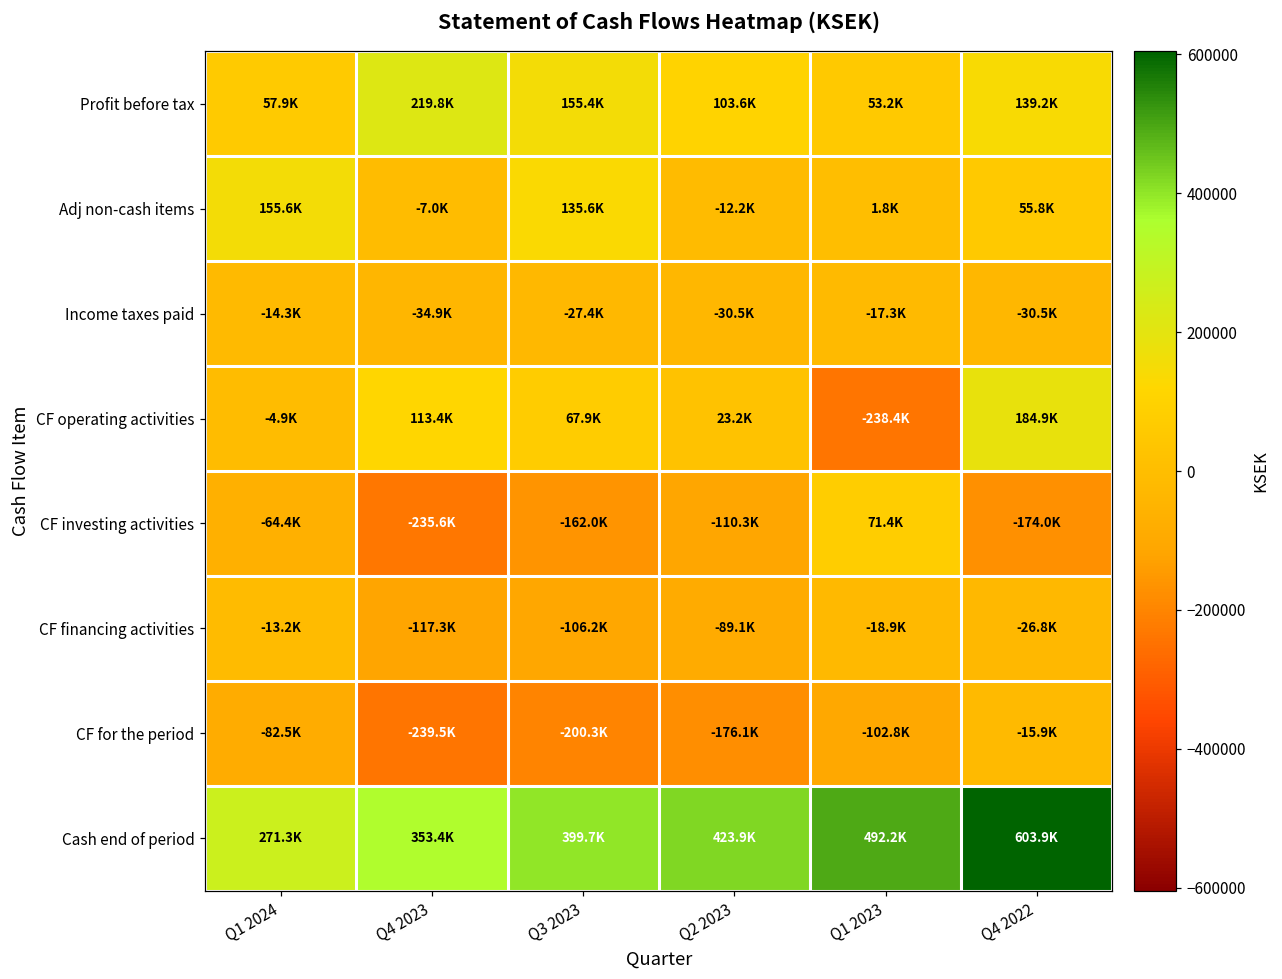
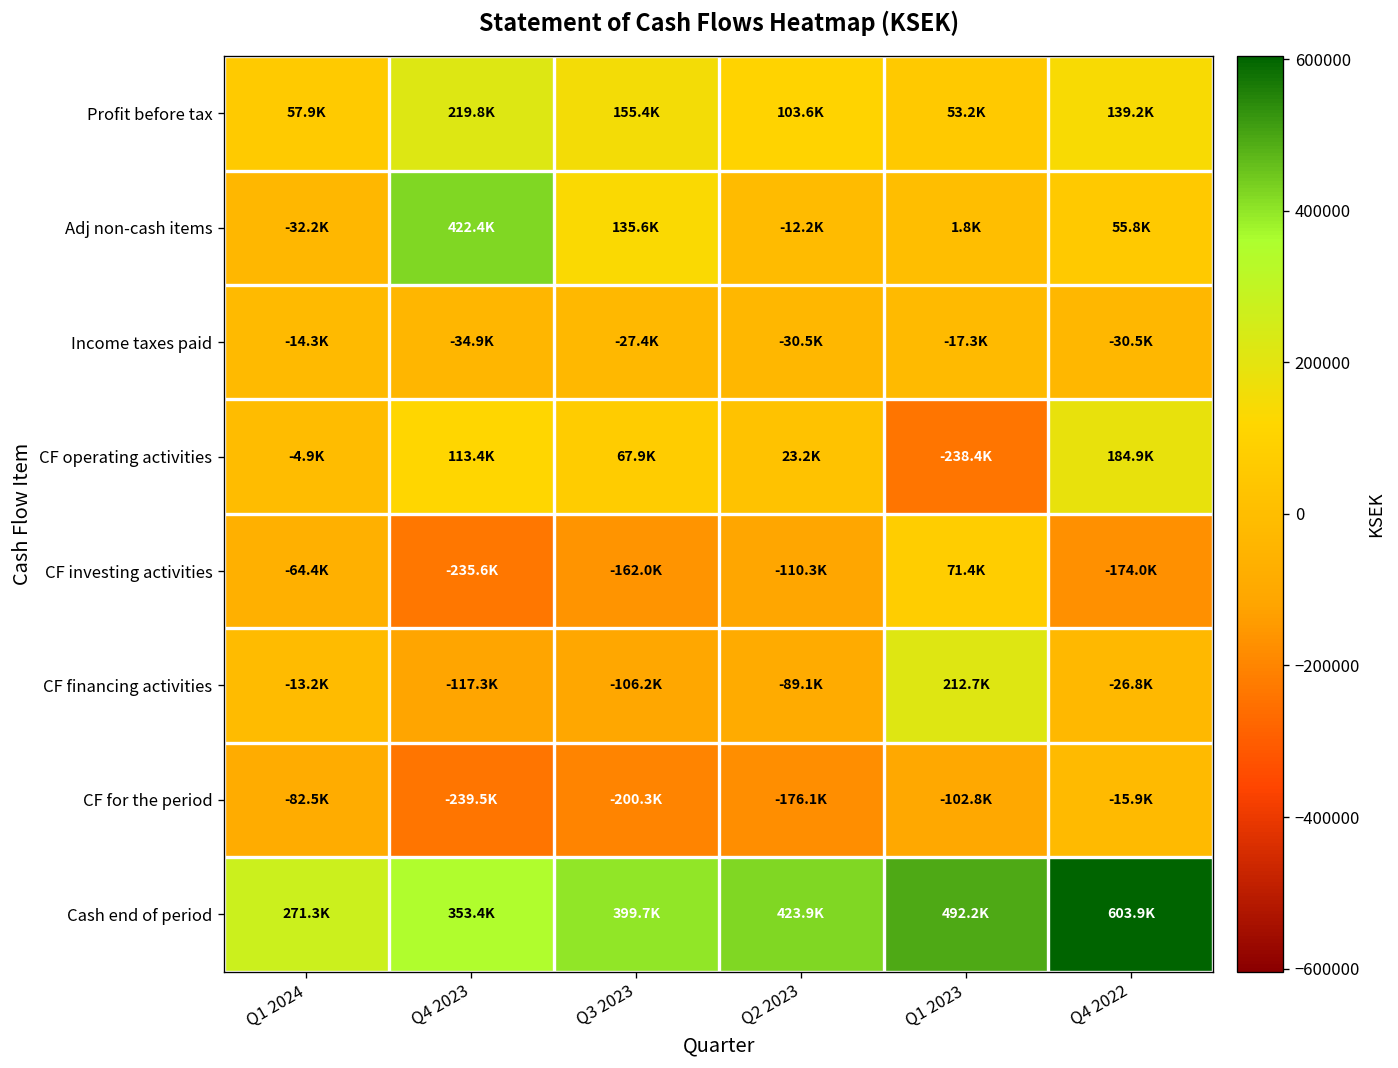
  {
    "Profit before tax": {
      "Q1 2024": "57.9K",
      "Q4 2023": "219.8K",
      "Q3 2023": "155.4K",
      "Q2 2023": "103.6K",
      "Q1 2023": "53.2K",
      "Q4 2022": "139.2K"
    },
    "Adj non-cash items": {
-     "Q1 2024": "155.6K",
-     "Q4 2023": "-7.0K",
+     "Q1 2024": "-32.2K",
+     "Q4 2023": "422.4K",
      "Q3 2023": "135.6K",
      "Q2 2023": "-12.2K",
      "Q1 2023": "1.8K",
      "Q4 2022": "55.8K"
    },
    "Income taxes paid": {
      "Q1 2024": "-14.3K",
      "Q4 2023": "-34.9K",
      "Q3 2023": "-27.4K",
      "Q2 2023": "-30.5K",
      "Q1 2023": "-17.3K",
      "Q4 2022": "-30.5K"
    },
    "CF operating activities": {
      "Q1 2024": "-4.9K",
      "Q4 2023": "113.4K",
      "Q3 2023": "67.9K",
      "Q2 2023": "23.2K",
      "Q1 2023": "-238.4K",
      "Q4 2022": "184.9K"
    },
    "CF investing activities": {
      "Q1 2024": "-64.4K",
      "Q4 2023": "-235.6K",
      "Q3 2023": "-162.0K",
      "Q2 2023": "-110.3K",
      "Q1 2023": "71.4K",
      "Q4 2022": "-174.0K"
    },
    "CF financing activities": {
      "Q1 2024": "-13.2K",
      "Q4 2023": "-117.3K",
      "Q3 2023": "-106.2K",
      "Q2 2023": "-89.1K",
-     "Q1 2023": "-18.9K",
+     "Q1 2023": "212.7K",
      "Q4 2022": "-26.8K"
    },
    "CF for the period": {
      "Q1 2024": "-82.5K",
      "Q4 2023": "-239.5K",
      "Q3 2023": "-200.3K",
      "Q2 2023": "-176.1K",
      "Q1 2023": "-102.8K",
      "Q4 2022": "-15.9K"
    },
    "Cash end of period": {
      "Q1 2024": "271.3K",
      "Q4 2023": "353.4K",
      "Q3 2023": "399.7K",
      "Q2 2023": "423.9K",
      "Q1 2023": "492.2K",
      "Q4 2022": "603.9K"
    }
  }
